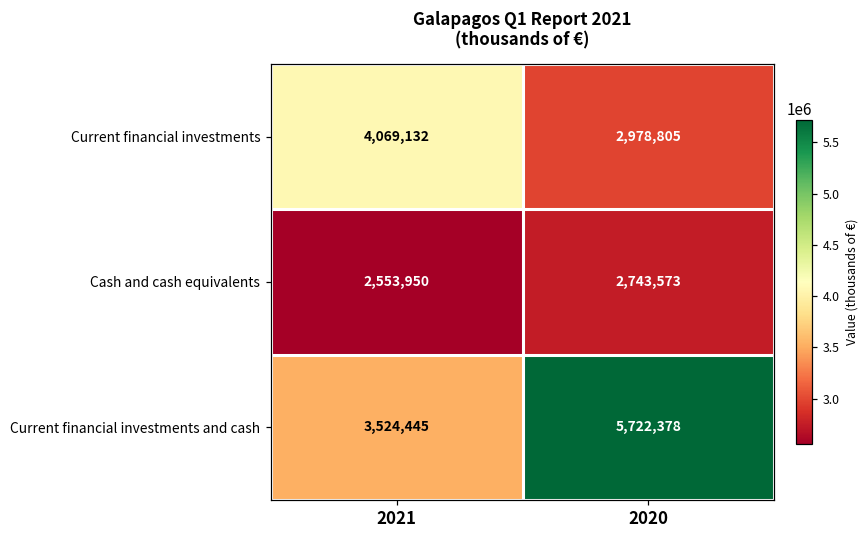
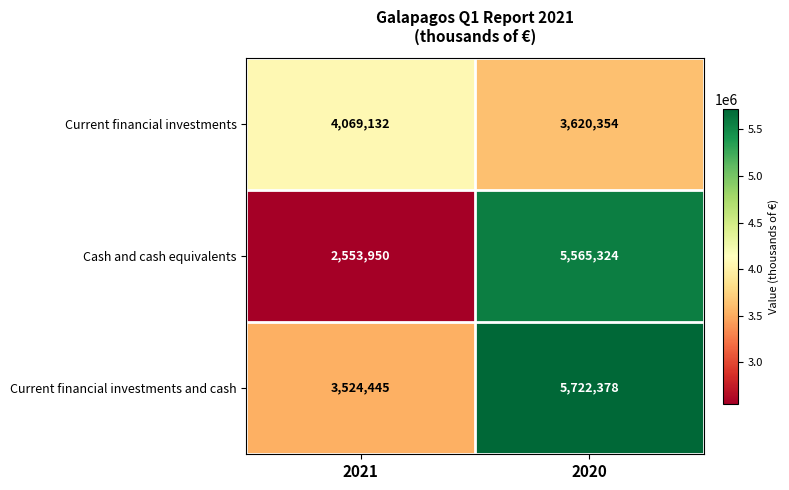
  {
    "Current financial investments": {
      "2021": "4,069,132",
-     "2020": "2,978,805"
+     "2020": "3,620,354"
    },
    "Cash and cash equivalents": {
      "2021": "2,553,950",
-     "2020": "2,743,573"
+     "2020": "5,565,324"
    },
    "Current financial investments and cash": {
      "2021": "3,524,445",
      "2020": "5,722,378"
    }
  }
